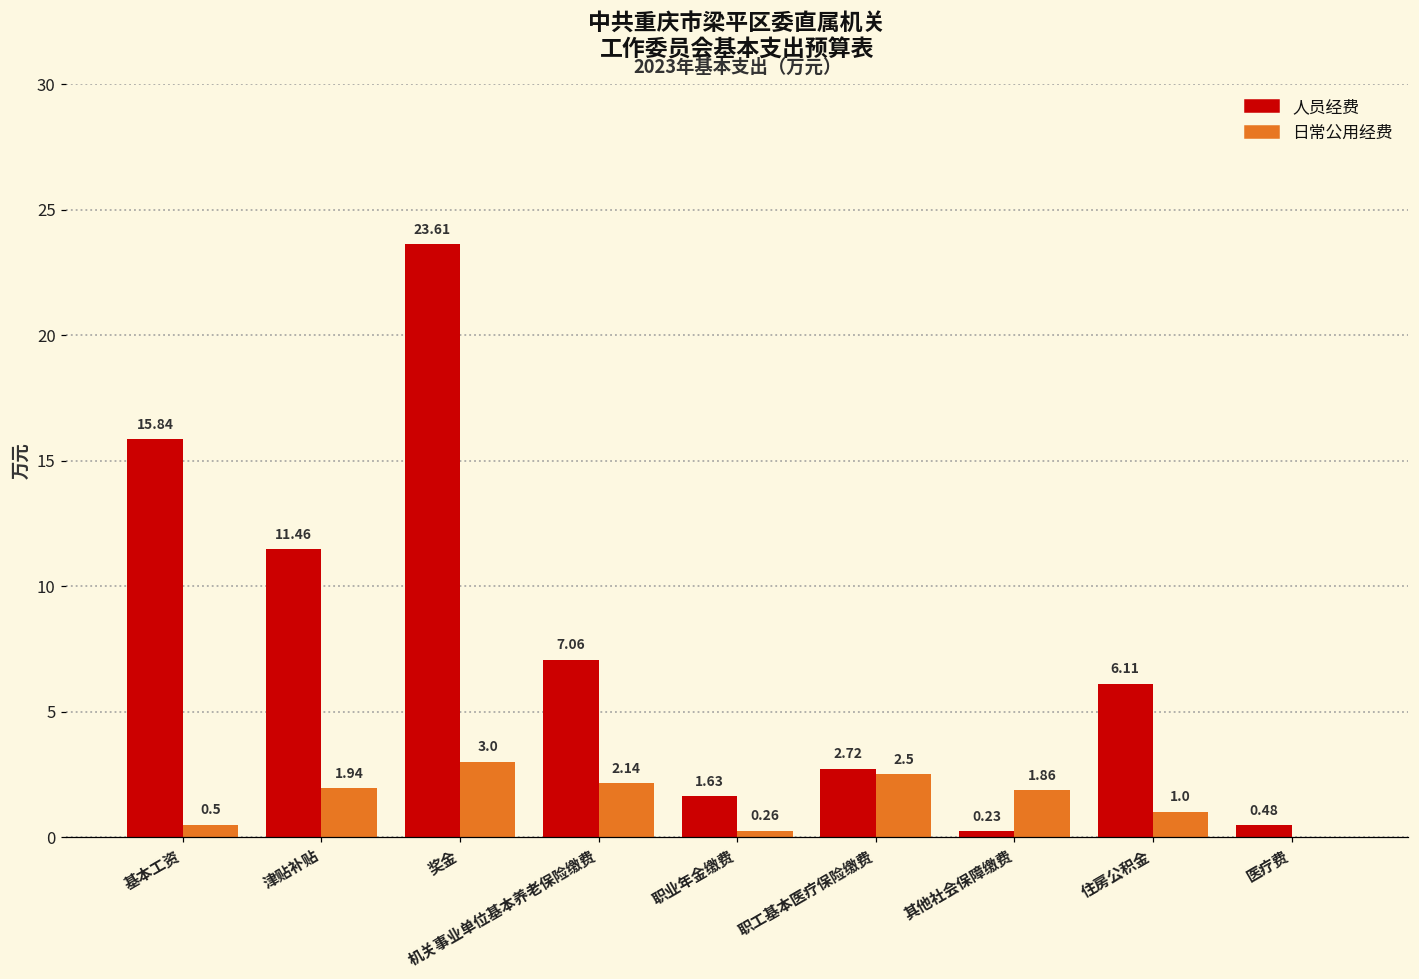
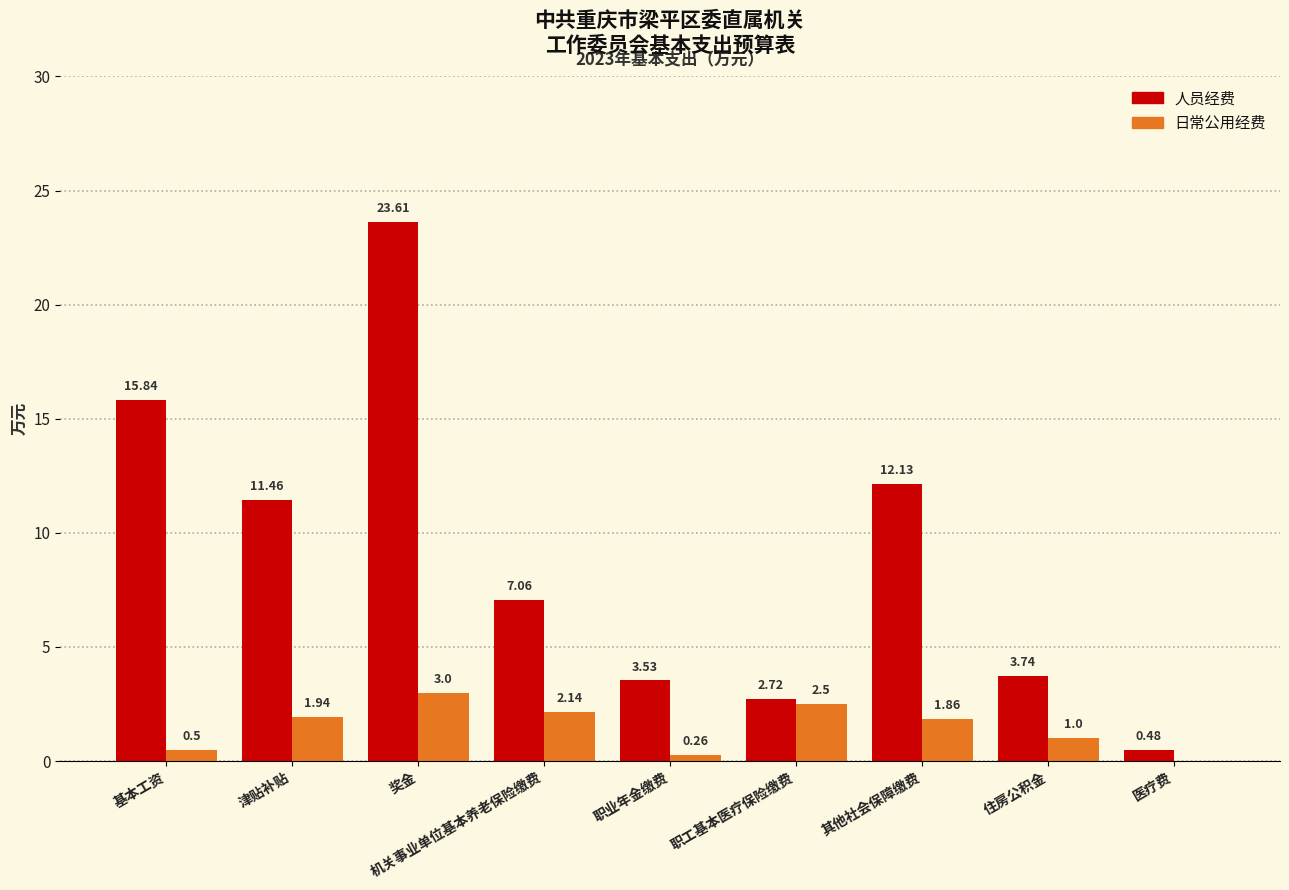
  {
    "人员经费": {
      "基本工资": 15.84,
      "津贴补贴": 11.46,
      "奖金": 23.61,
      "机关事业单位基本养老保险缴费": 7.06,
-     "职业年金缴费": 1.63,
+     "职业年金缴费": 3.53,
      "职工基本医疗保险缴费": 2.72,
-     "其他社会保障缴费": 0.23,
-     "住房公积金": 6.11,
+     "其他社会保障缴费": 12.13,
+     "住房公积金": 3.74,
      "医疗费": 0.48
    },
    "日常公用经费": {
      "基本工资": 0.5,
      "津贴补贴": 1.94,
      "奖金": 3.0,
      "机关事业单位基本养老保险缴费": 2.14,
      "职业年金缴费": 0.26,
      "职工基本医疗保险缴费": 2.5,
      "其他社会保障缴费": 1.86,
      "住房公积金": 1.0
    }
  }
